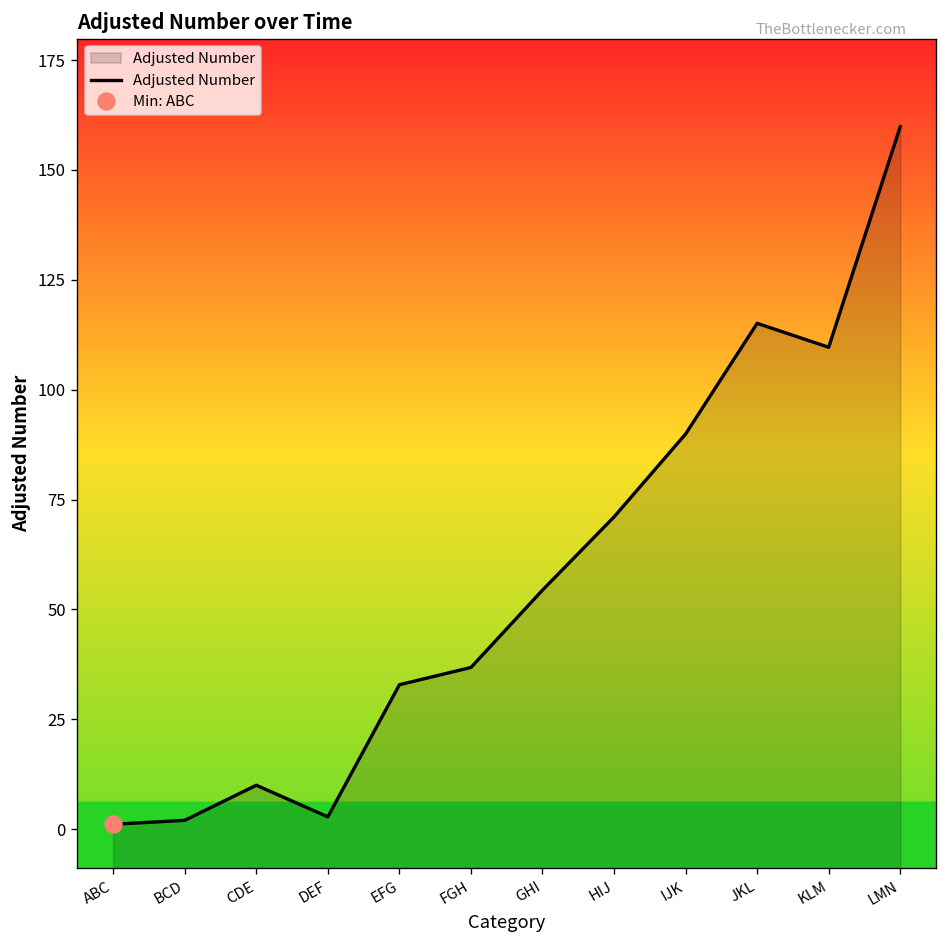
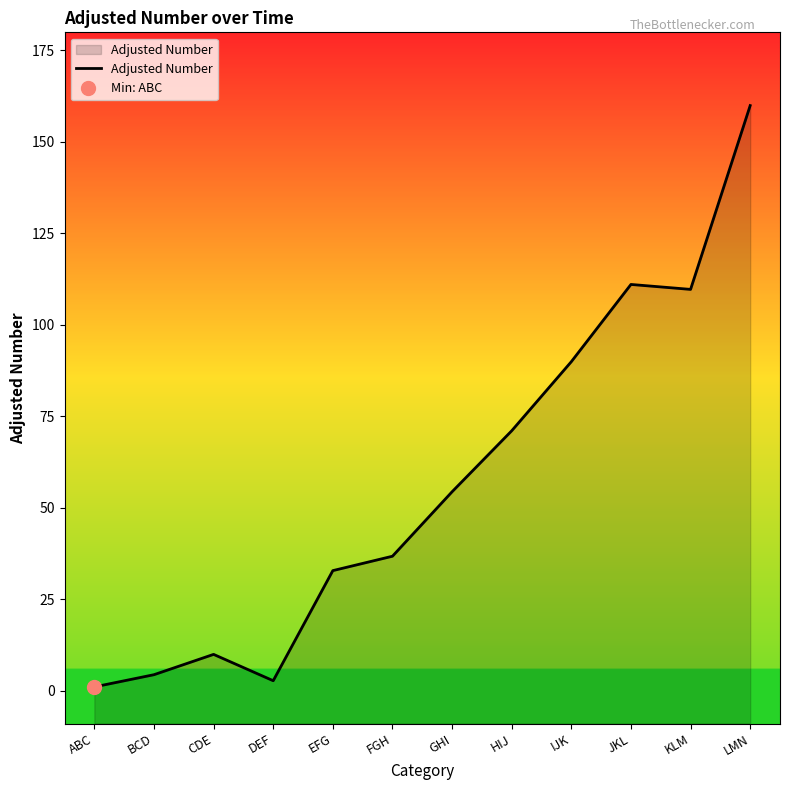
  {
    "Adjusted Number": {
-     "BCD": 2,
+     "BCD": 4,
      "CDE": 10,
      "DEF": 3,
      "EFG": 33,
      "FGH": 37,
      "GHI": 54,
      "HIJ": 71,
      "IJK": 90,
-     "JKL": 115,
+     "JKL": 111,
      "KLM": 110,
      "LMN": 160
    }
  }
